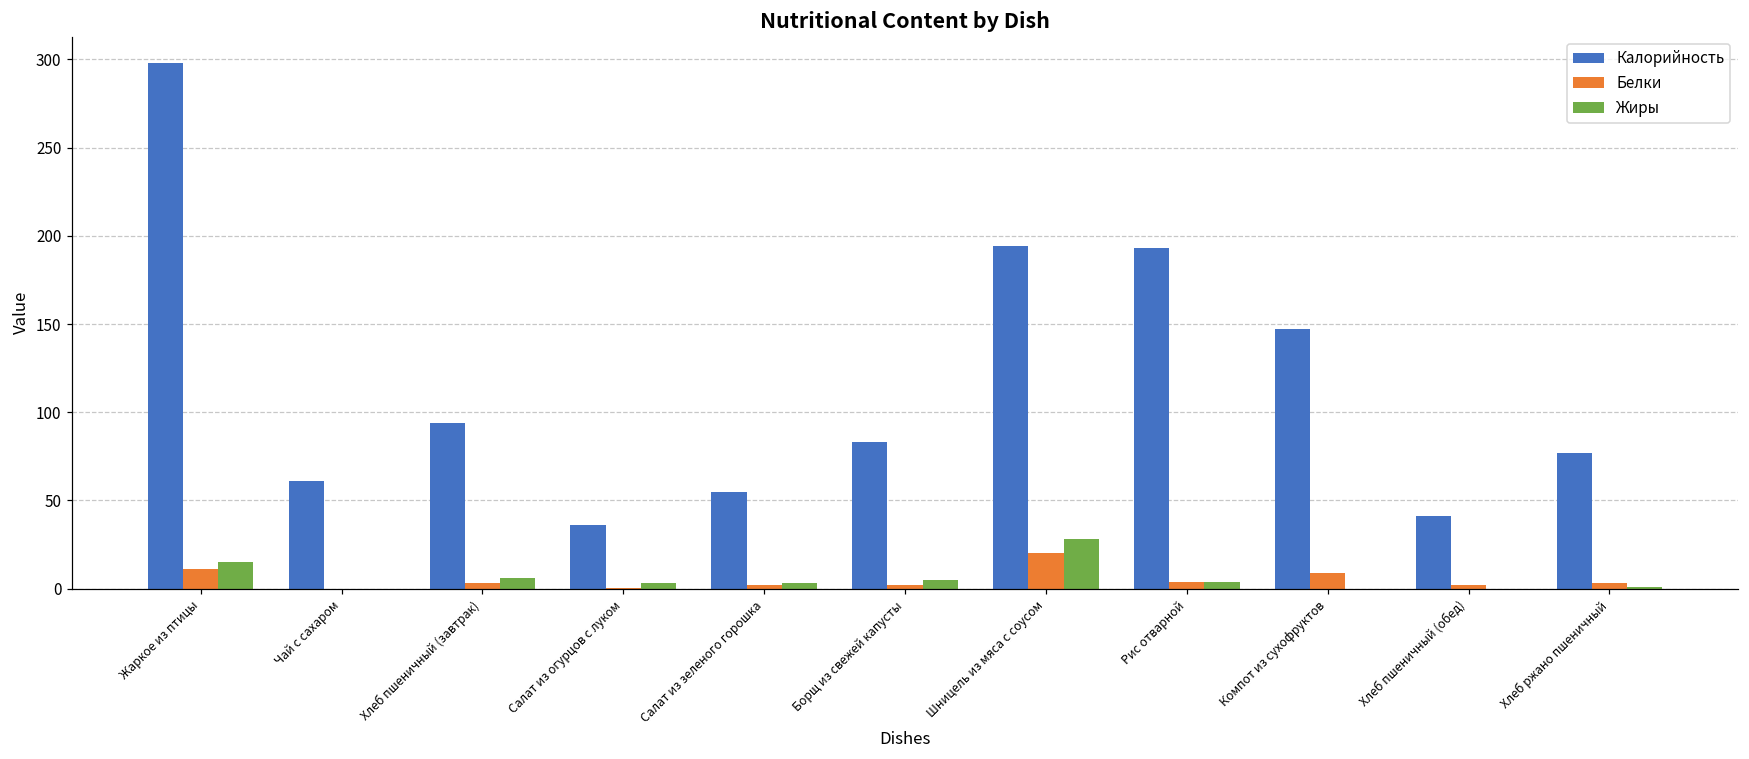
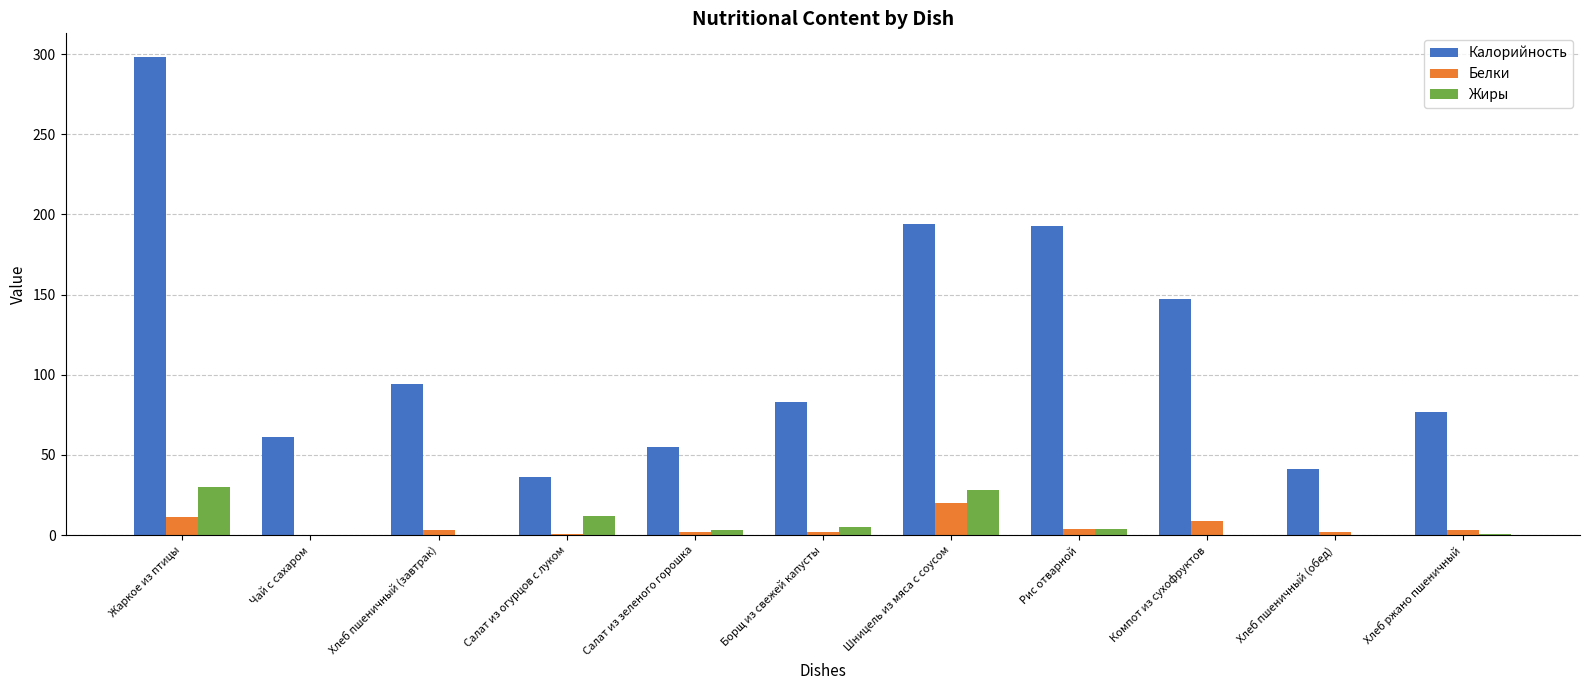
  {
    "Калорийность": {
      "Жаркое из птицы": 298,
      "Чай с сахаром": 61,
      "Хлеб пшеничный (завтрак)": 94,
      "Салат из огурцов с луком": 36,
      "Салат из зеленого горошка": 55,
      "Борщ из свежей капусты": 83,
      "Шницель из мяса с соусом": 194,
      "Рис отварной": 193,
      "Компот из сухофруктов": 147,
      "Хлеб пшеничный (обед)": 41,
      "Хлеб ржано пшеничный": 77
    },
    "Белки": {
      "Жаркое из птицы": 11,
      "Чай с сахаром": 0,
      "Хлеб пшеничный (завтрак)": 3,
      "Салат из зеленого горошка": 2,
      "Борщ из свежей капусты": 2,
      "Шницель из мяса с соусом": 20,
      "Рис отварной": 4,
      "Компот из сухофруктов": 9,
      "Хлеб пшеничный (обед)": 2,
      "Хлеб ржано пшеничный": 3
    },
    "Жиры": {
-     "Жаркое из птицы": 15,
+     "Жаркое из птицы": 30,
      "Чай с сахаром": 0,
-     "Хлеб пшеничный (завтрак)": 6,
-     "Салат из огурцов с луком": 3,
+     "Хлеб пшеничный (завтрак)": 0,
+     "Салат из огурцов с луком": 12,
      "Салат из зеленого горошка": 3,
      "Борщ из свежей капусты": 5,
      "Шницель из мяса с соусом": 28,
      "Рис отварной": 4,
      "Компот из сухофруктов": 0,
      "Хлеб пшеничный (обед)": 0
    }
  }
